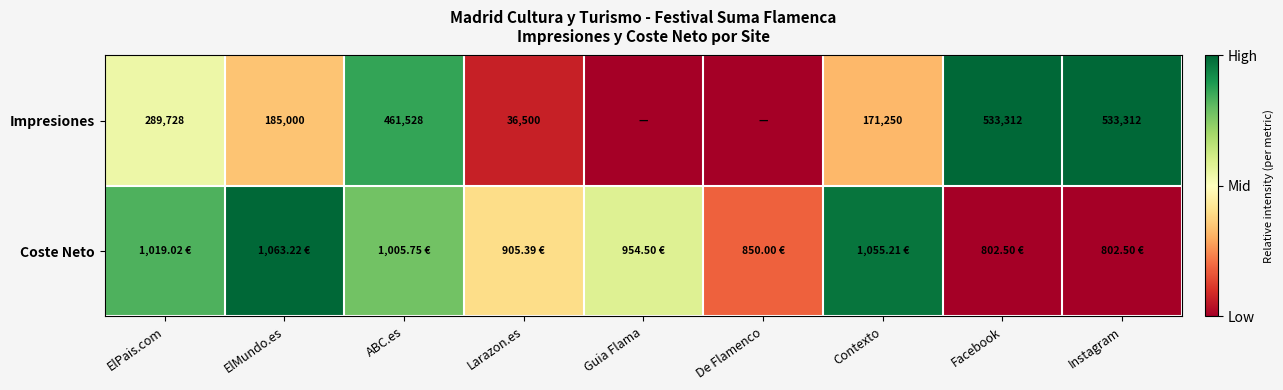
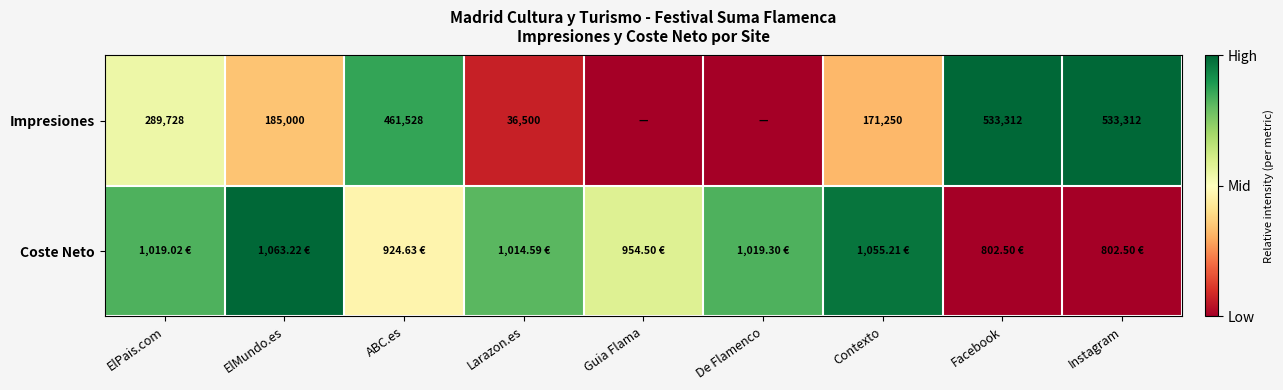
  {
    "Impresiones": {
      "ElPais.com": "289,728",
      "ElMundo.es": "185,000",
      "ABC.es": "461,528",
      "Larazon.es": "36,500",
      "Contexto": "171,250",
      "Facebook": "533,312",
      "Instagram": "533,312"
    },
    "Coste Neto": {
      "ElPais.com": "1,019.02",
      "ElMundo.es": "1,063.22",
-     "ABC.es": "1,005.75",
-     "Larazon.es": "905.39",
+     "ABC.es": "924.63",
+     "Larazon.es": "1,014.59",
      "Guia Flama": "954.50",
-     "De Flamenco": "850.00",
+     "De Flamenco": "1,019.30",
      "Contexto": "1,055.21",
      "Facebook": "802.50",
      "Instagram": "802.50"
    }
  }
